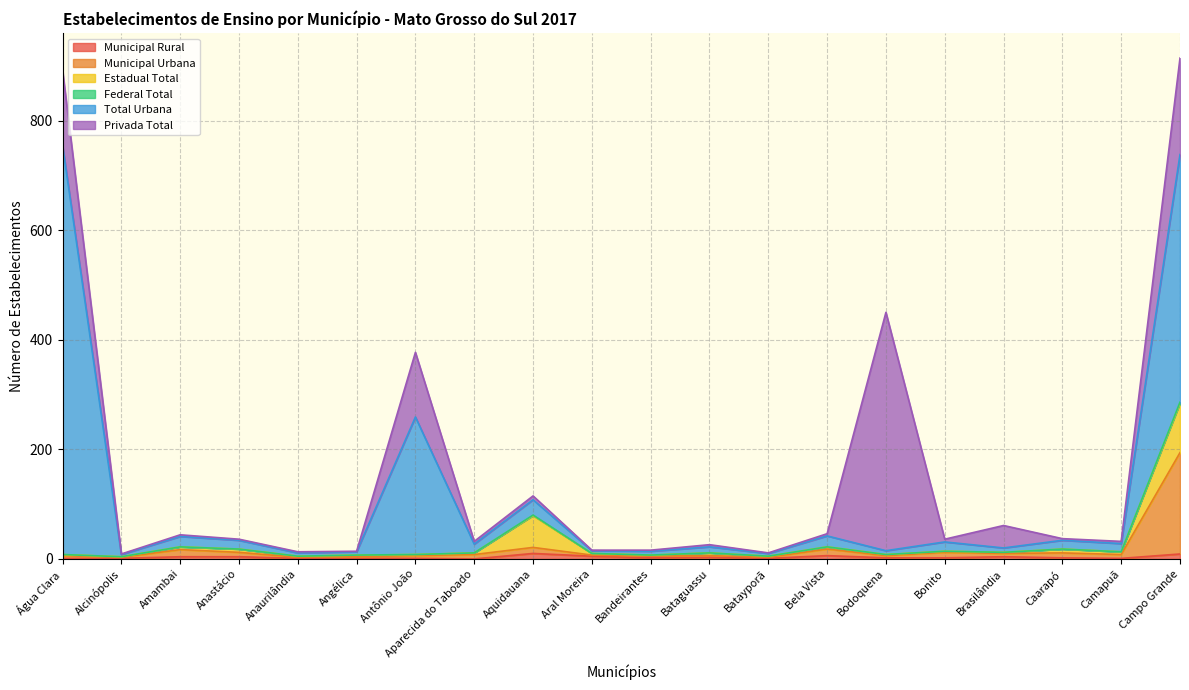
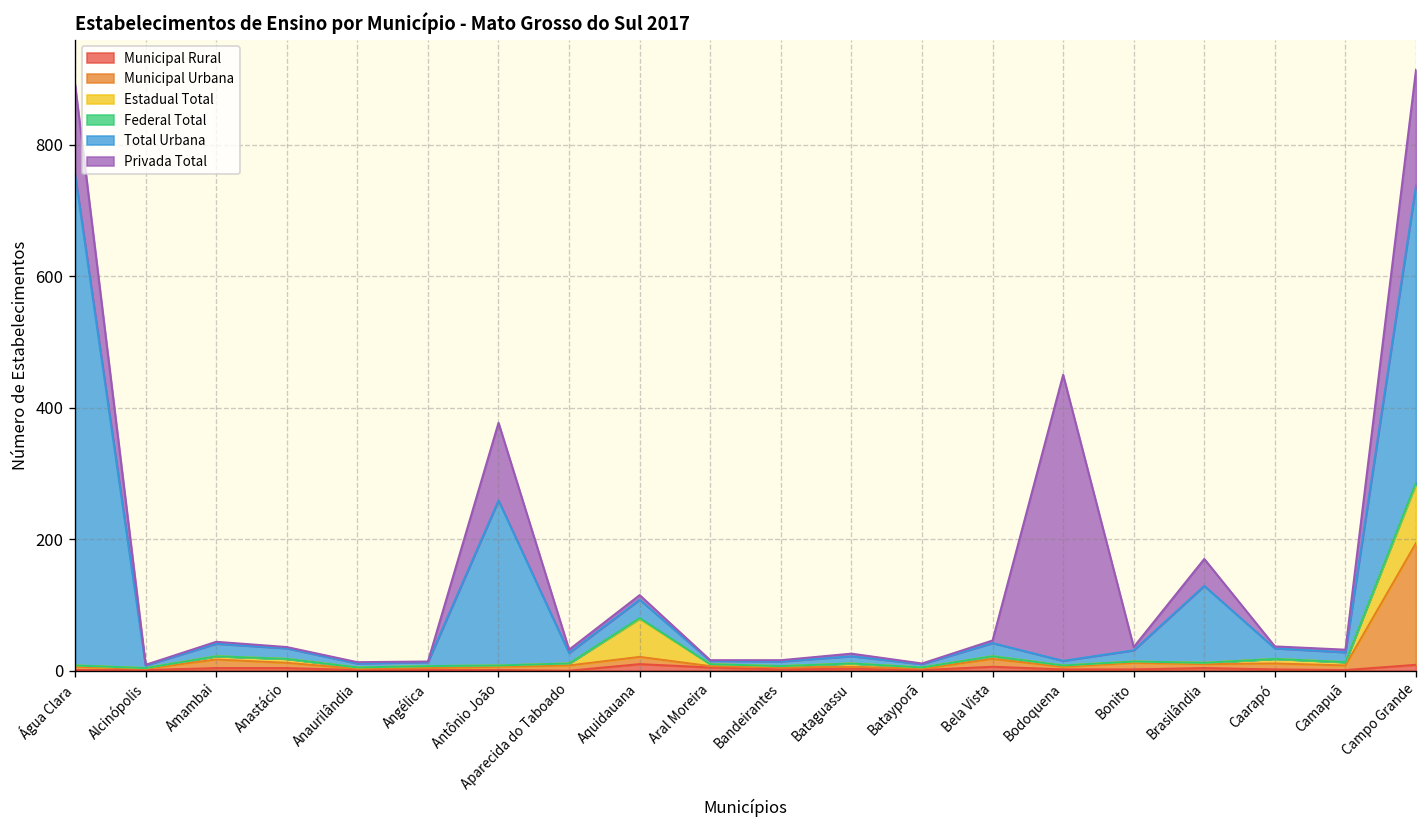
  {
    "Total Urbana": {
      "Água Clara": 750,
      "Antônio João": 250,
      "Aparecida do Taboado": 20,
      "Aquidauana": 30,
      "Bodoquena": 10,
      "Bonito": 20,
-     "Brasilândia": 10,
+     "Brasilândia": 120,
      "Campo Grande": 450
    },
    "Privada Total": {
      "Água Clara": 140,
      "Antônio João": 120,
      "Aparecida do Taboado": 10,
      "Aquidauana": 10,
      "Bodoquena": 440,
      "Bonito": 10,
      "Brasilândia": 40,
      "Campo Grande": 180
    }
  }
